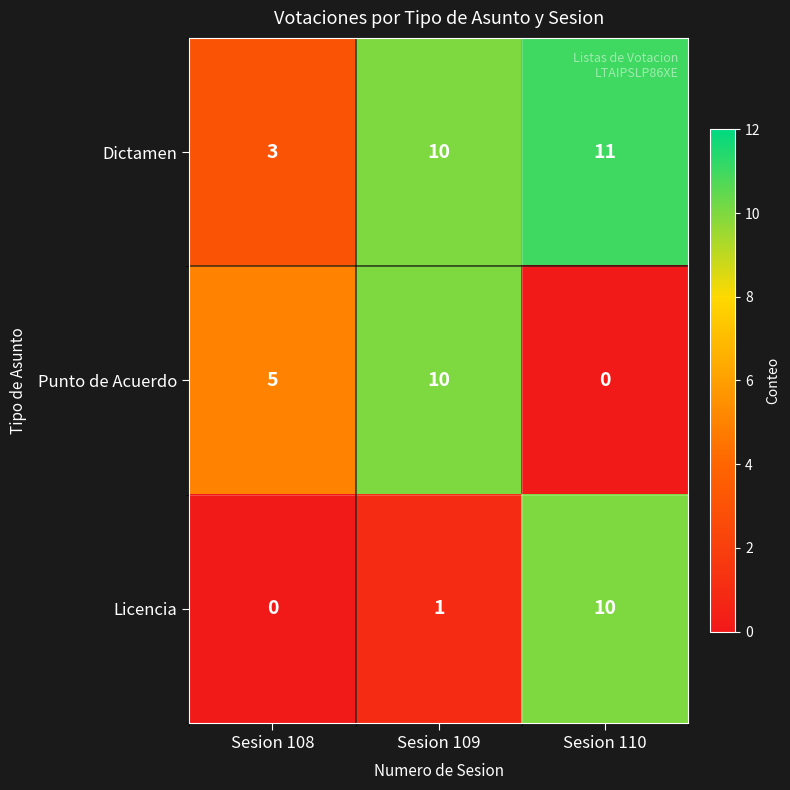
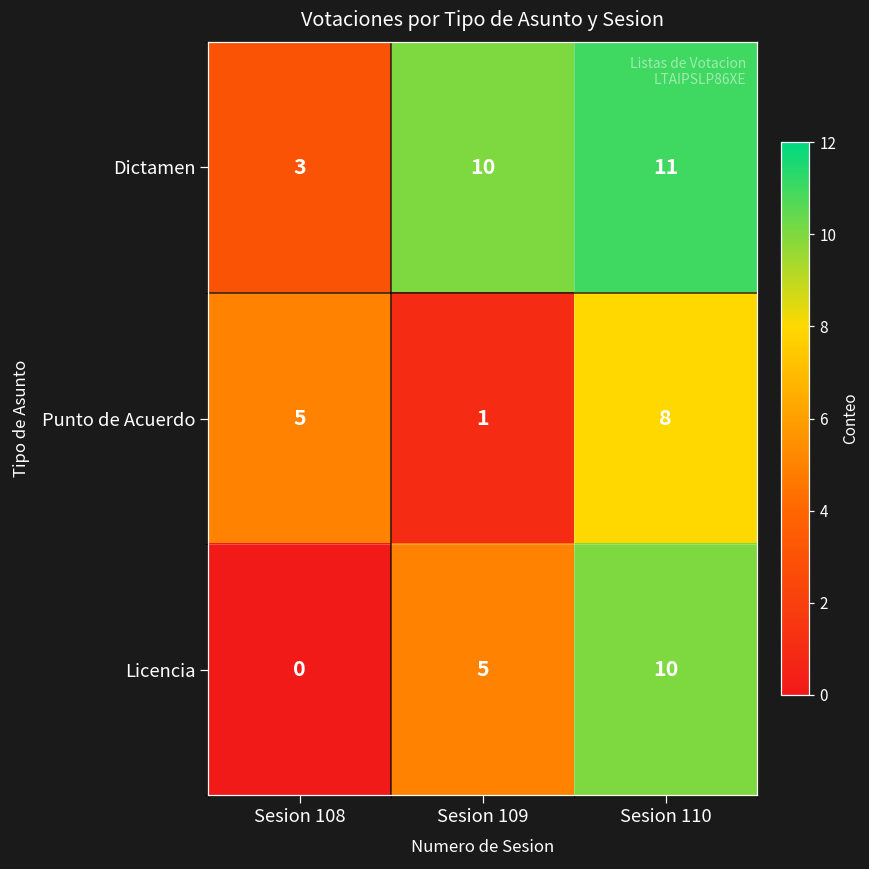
  {
    "Dictamen": {
      "Sesion 108": 3,
      "Sesion 109": 10
    },
    "Punto de Acuerdo": {
      "Sesion 108": 5,
-     "Sesion 109": 10,
-     "Sesion 110": 0
+     "Sesion 109": 1,
+     "Sesion 110": 8
    },
    "Licencia": {
      "Sesion 108": 0,
-     "Sesion 109": 1,
+     "Sesion 109": 5,
      "Sesion 110": 10
    }
  }
